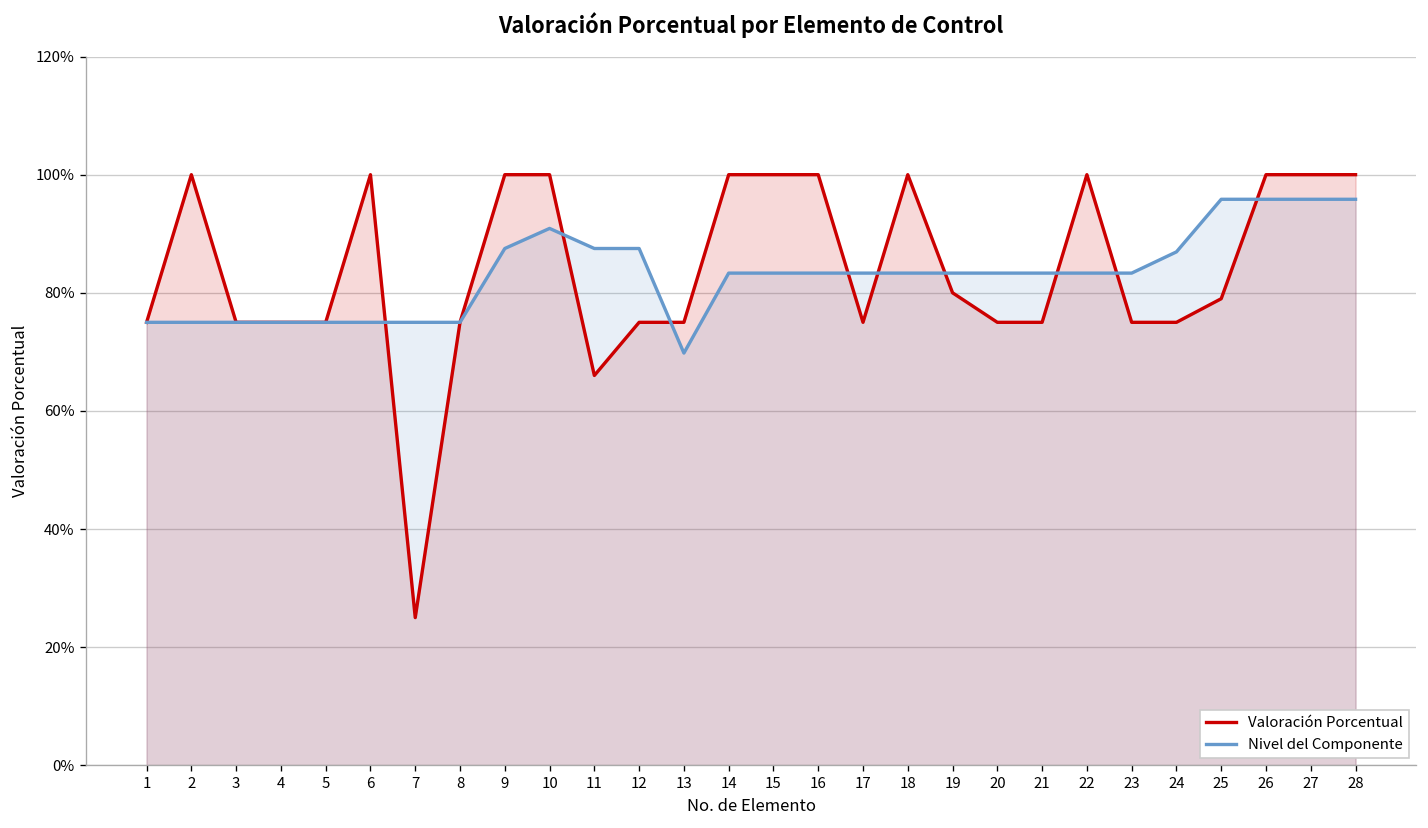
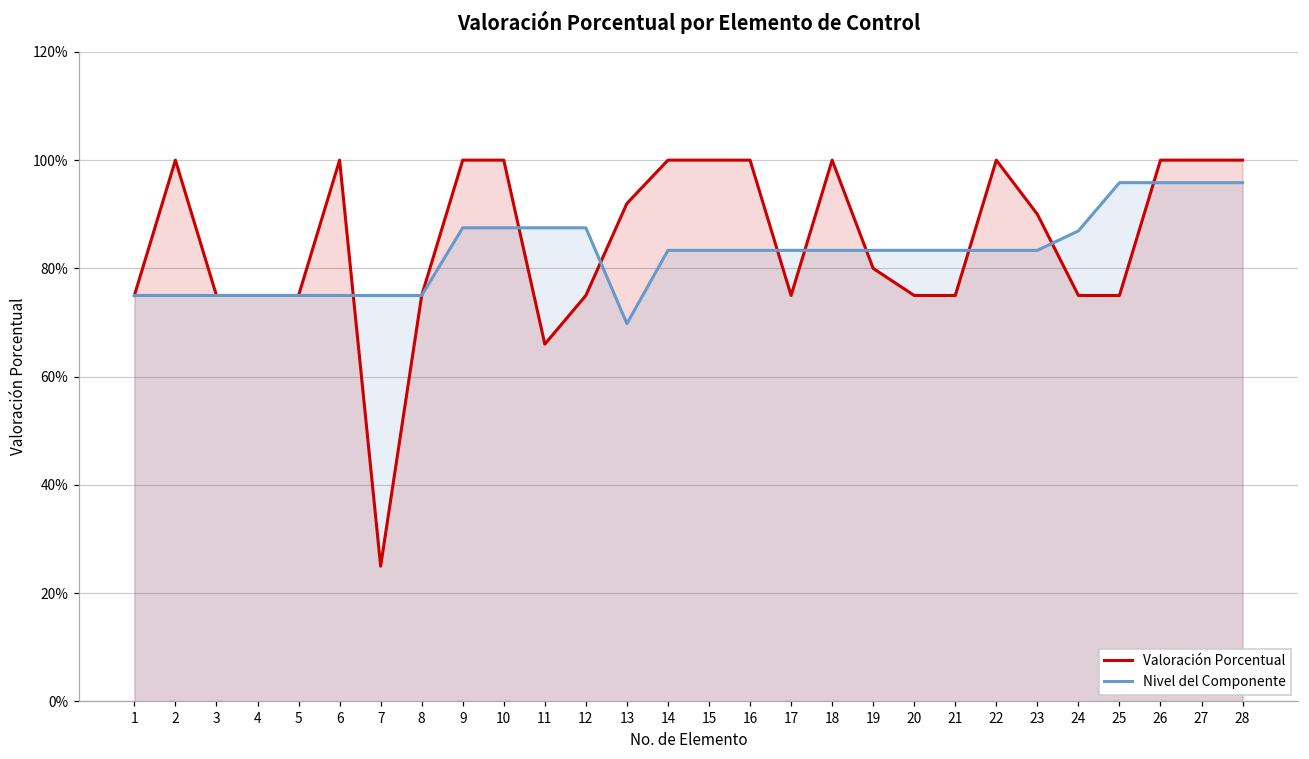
  {
    "Valoración Porcentual": {
      "2": "100%",
      "6": "100%",
      "7": "25%",
      "9": "100%",
      "10": "100%",
      "11": "66%",
      "12": "75%",
-     "13": "75%",
+     "13": "92%",
      "14": "100%",
      "15": "100%",
      "16": "100%",
      "17": "75%",
      "18": "100%",
      "19": "80%",
      "20": "75%",
      "21": "75%",
      "22": "100%",
-     "23": "75%",
+     "23": "90%",
      "24": "75%",
-     "25": "79%",
+     "25": "75%",
      "26": "100%",
      "27": "100%",
      "28": "100%"
    },
    "Nivel del Componente": {
      "2": "75%",
      "6": "75%",
      "7": "75%",
      "9": "88%",
-     "10": "91%",
+     "10": "88%",
      "11": "88%",
      "12": "88%",
      "13": "70%",
      "14": "83%",
      "15": "83%",
      "16": "83%",
      "17": "83%",
      "18": "83%",
      "19": "83%",
      "20": "83%",
      "21": "83%",
      "22": "83%",
      "23": "83%",
      "24": "87%",
      "25": "96%",
      "26": "96%",
      "27": "96%",
      "28": "96%"
    }
  }
